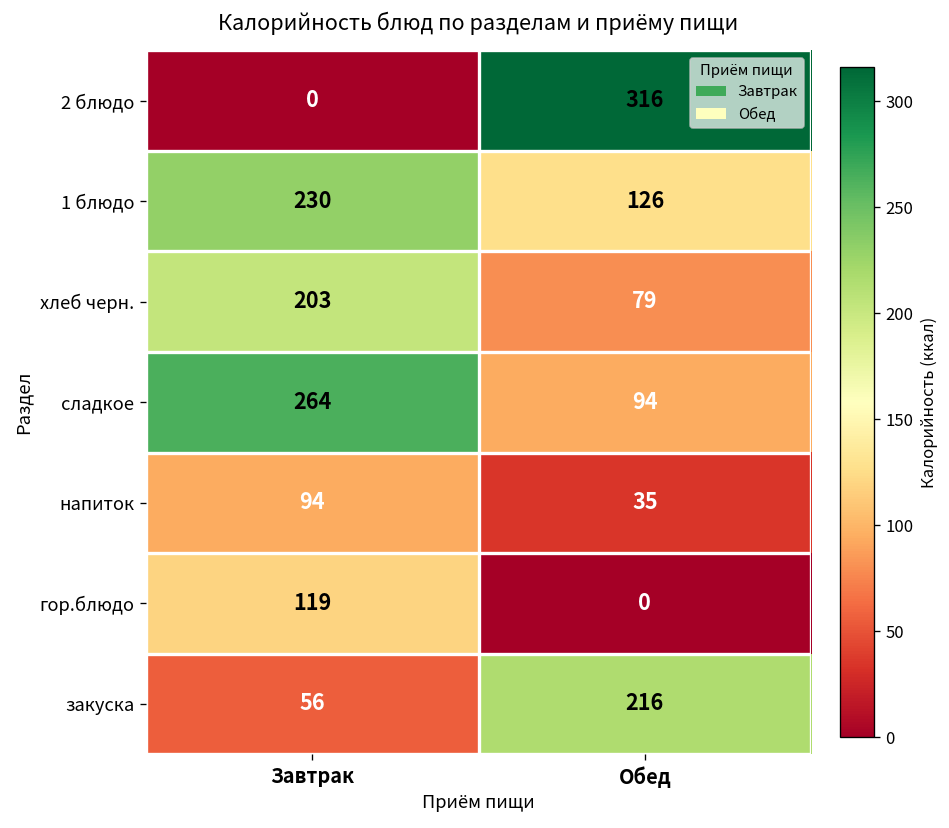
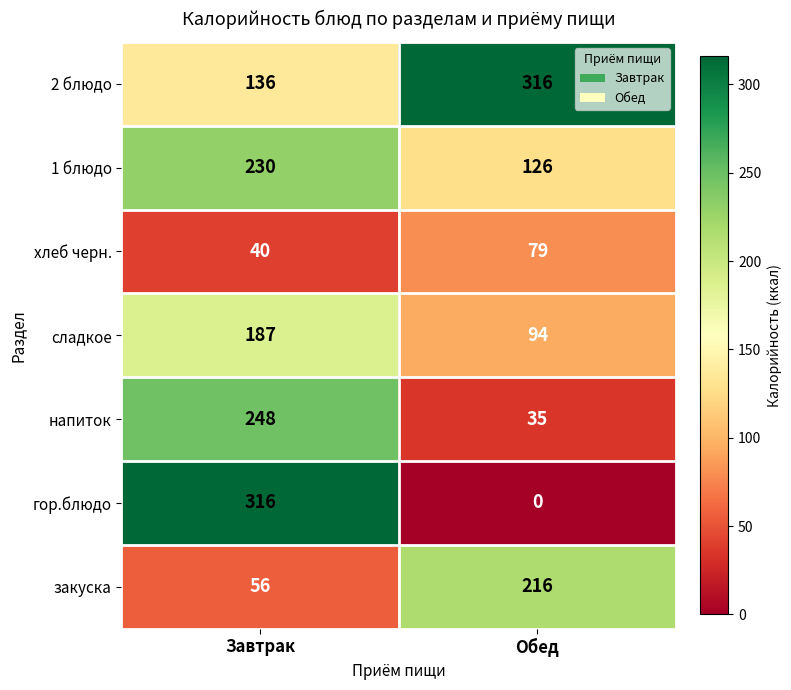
  {
    "2 блюдо": {
-     "Завтрак": 0,
+     "Завтрак": 136,
      "Обед": 316
    },
    "1 блюдо": {
      "Завтрак": 230,
      "Обед": 126
    },
    "хлеб черн.": {
-     "Завтрак": 203,
+     "Завтрак": 40,
      "Обед": 79
    },
    "сладкое": {
-     "Завтрак": 264,
+     "Завтрак": 187,
      "Обед": 94
    },
    "напиток": {
-     "Завтрак": 94,
+     "Завтрак": 248,
      "Обед": 35
    },
    "гор.блюдо": {
-     "Завтрак": 119,
+     "Завтрак": 316,
      "Обед": 0
    },
    "закуска": {
      "Завтрак": 56,
      "Обед": 216
    }
  }
